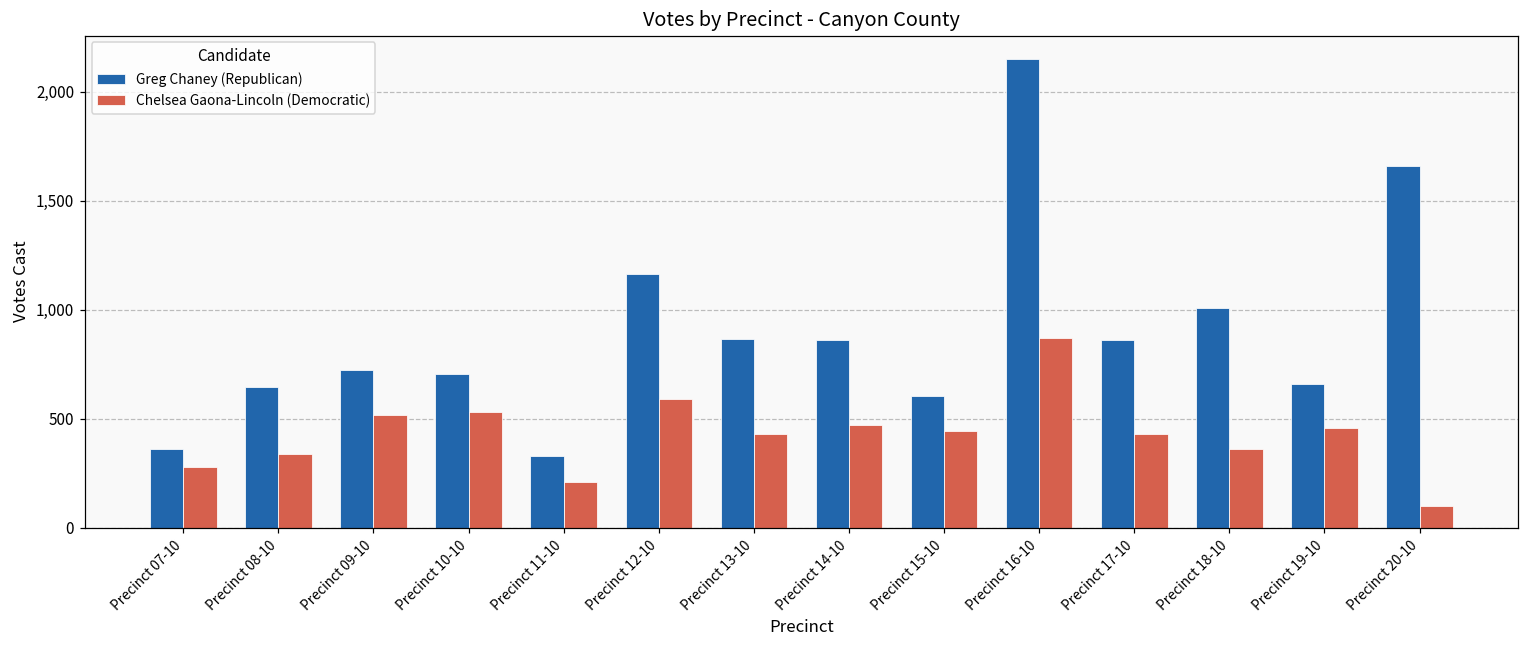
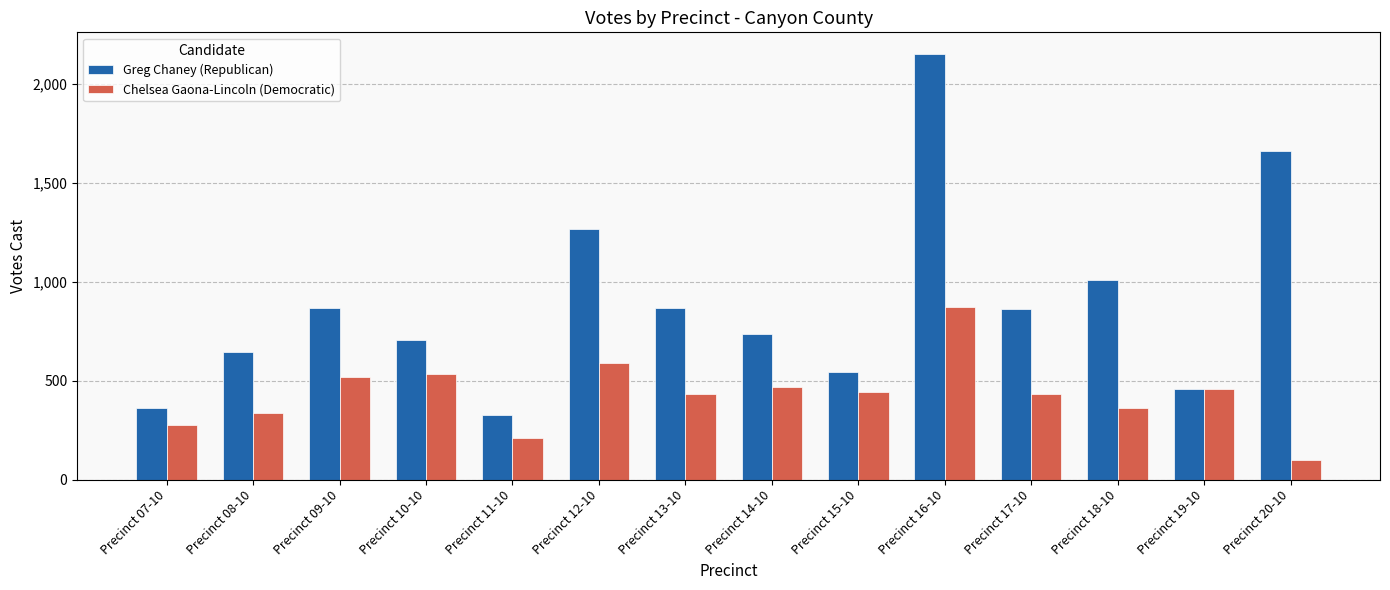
  {
    "Greg Chaney (Republican)": {
      "Precinct 07-10": "360",
      "Precinct 08-10": "650",
-     "Precinct 09-10": "720",
+     "Precinct 09-10": "860",
      "Precinct 10-10": "710",
      "Precinct 11-10": "330",
-     "Precinct 12-10": "1,170",
+     "Precinct 12-10": "1,270",
      "Precinct 13-10": "870",
-     "Precinct 14-10": "860",
-     "Precinct 15-10": "610",
+     "Precinct 14-10": "740",
+     "Precinct 15-10": "540",
      "Precinct 16-10": "2,150",
      "Precinct 17-10": "860",
      "Precinct 18-10": "1,010",
-     "Precinct 19-10": "660",
+     "Precinct 19-10": "460",
      "Precinct 20-10": "1,660"
    },
    "Chelsea Gaona-Lincoln (Democratic)": {
      "Precinct 07-10": "280",
      "Precinct 08-10": "340",
      "Precinct 09-10": "520",
      "Precinct 10-10": "530",
      "Precinct 11-10": "210",
      "Precinct 12-10": "590",
      "Precinct 13-10": "430",
      "Precinct 14-10": "470",
      "Precinct 15-10": "440",
      "Precinct 16-10": "870",
      "Precinct 17-10": "430",
      "Precinct 18-10": "360",
      "Precinct 19-10": "460",
      "Precinct 20-10": "100"
    }
  }
